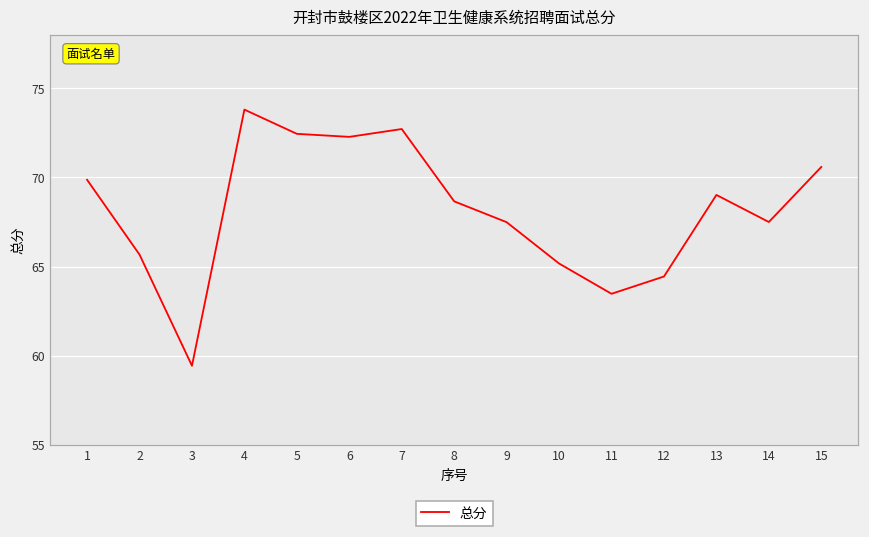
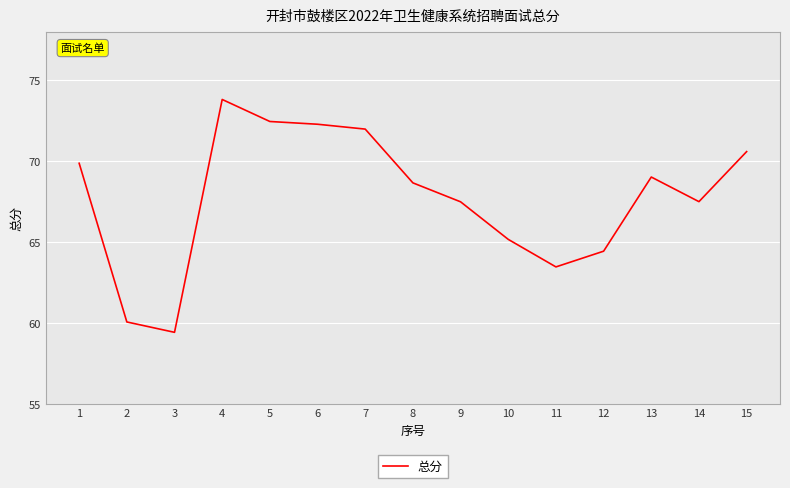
  {
    "1": 69.9,
-   "2": 65.7,
+   "2": 60.1,
    "3": 59.4,
    "4": 73.8,
    "5": 72.5,
    "6": 72.3,
-   "7": 72.7,
+   "7": 72.0,
    "8": 68.7,
    "9": 67.5,
    "10": 65.2,
    "11": 63.5,
    "12": 64.4,
    "13": 69.0,
    "14": 67.5,
    "15": 70.6
  }
